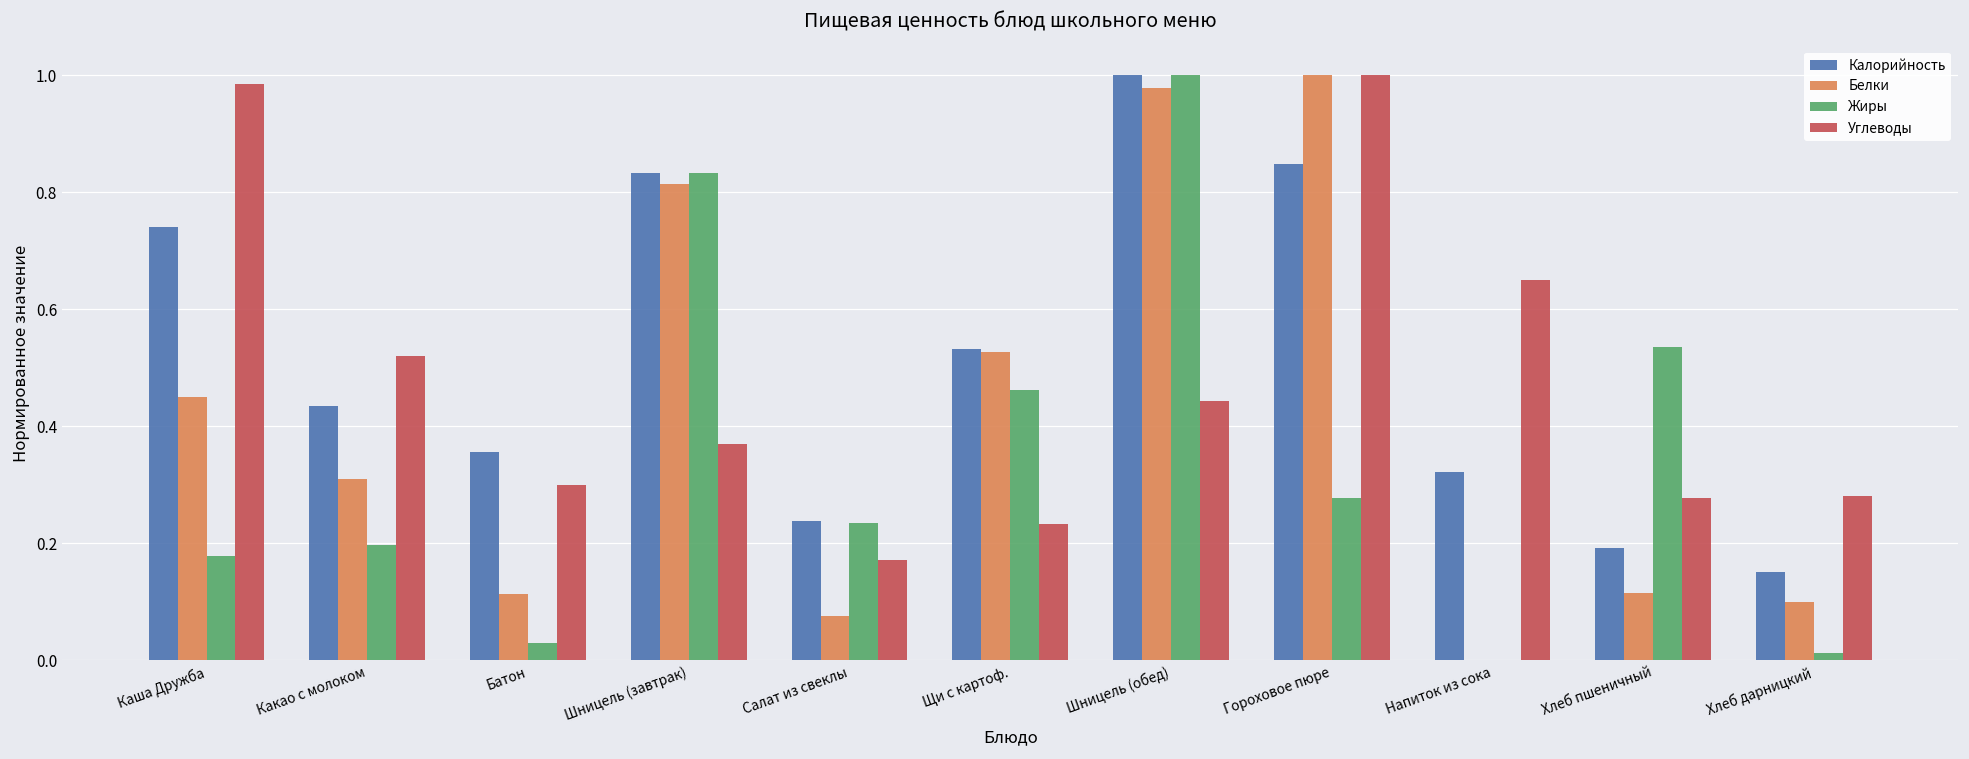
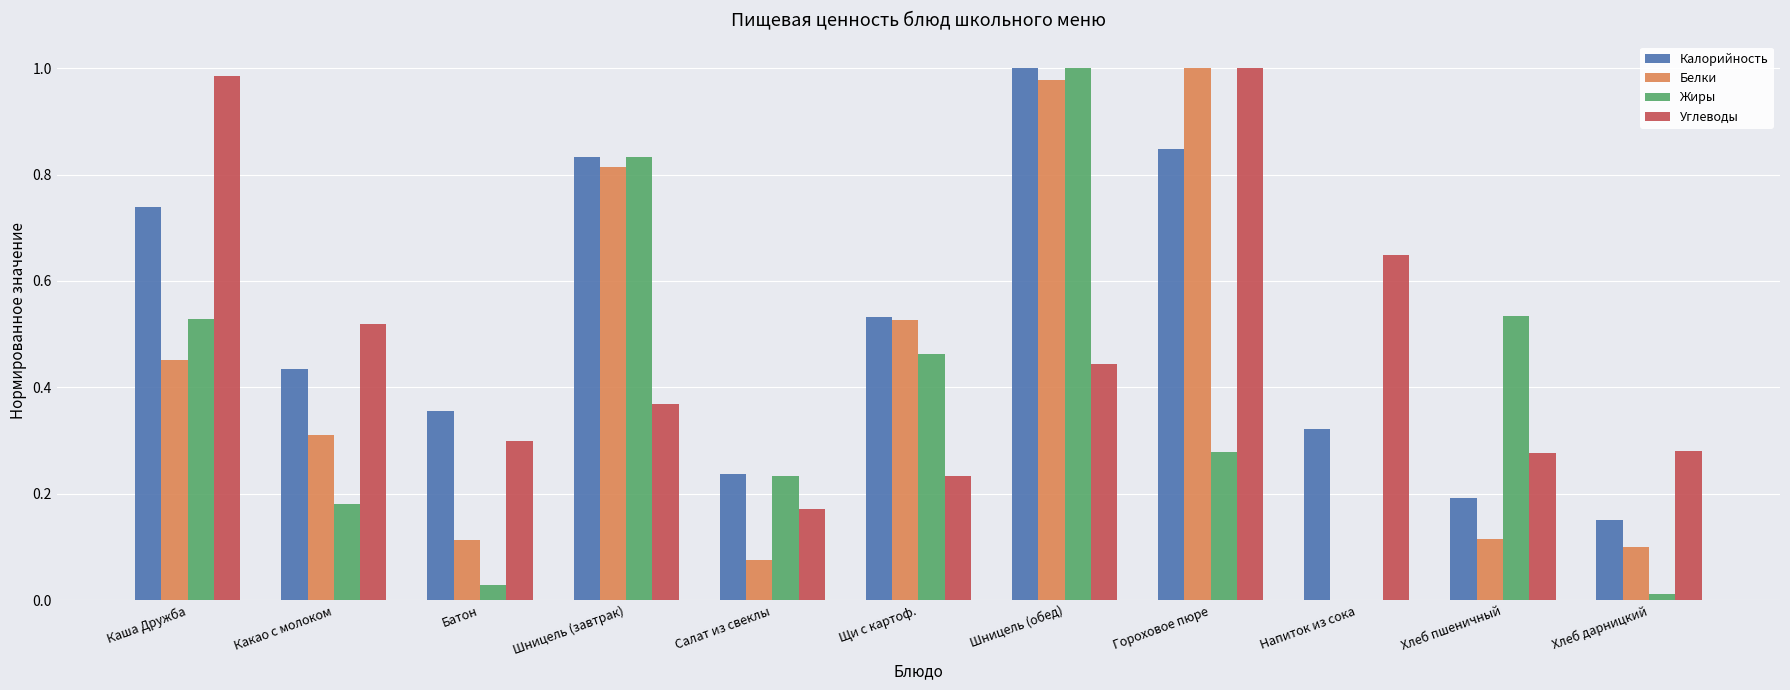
  {
    "Калорийность": {
      "Каша Дружба": 0.74,
      "Какао с молоком": 0.43,
      "Батон": 0.36,
      "Шницель (завтрак)": 0.83,
      "Салат из свеклы": 0.24,
      "Щи с картоф.": 0.53,
      "Шницель (обед)": 1.00,
      "Гороховое пюре": 0.85,
      "Напиток из сока": 0.32,
      "Хлеб пшеничный": 0.19,
      "Хлеб дарницкий": 0.15
    },
    "Жиры": {
-     "Каша Дружба": 0.18,
-     "Какао с молоком": 0.20,
+     "Каша Дружба": 0.53,
+     "Какао с молоком": 0.18,
      "Батон": 0.03,
      "Шницель (завтрак)": 0.83,
      "Салат из свеклы": 0.23,
      "Щи с картоф.": 0.46,
      "Шницель (обед)": 1.00,
      "Гороховое пюре": 0.28,
      "Напиток из сока": 0.00,
      "Хлеб пшеничный": 0.53,
      "Хлеб дарницкий": 0.01
    }
  }
